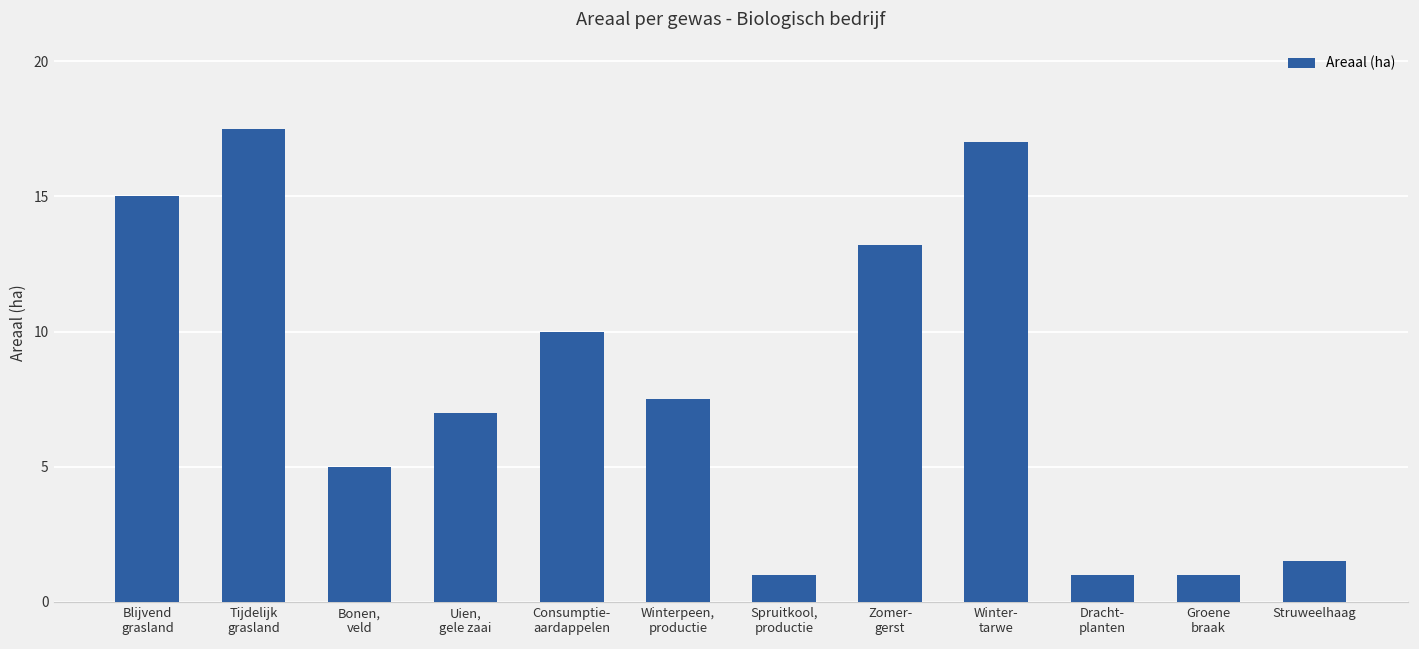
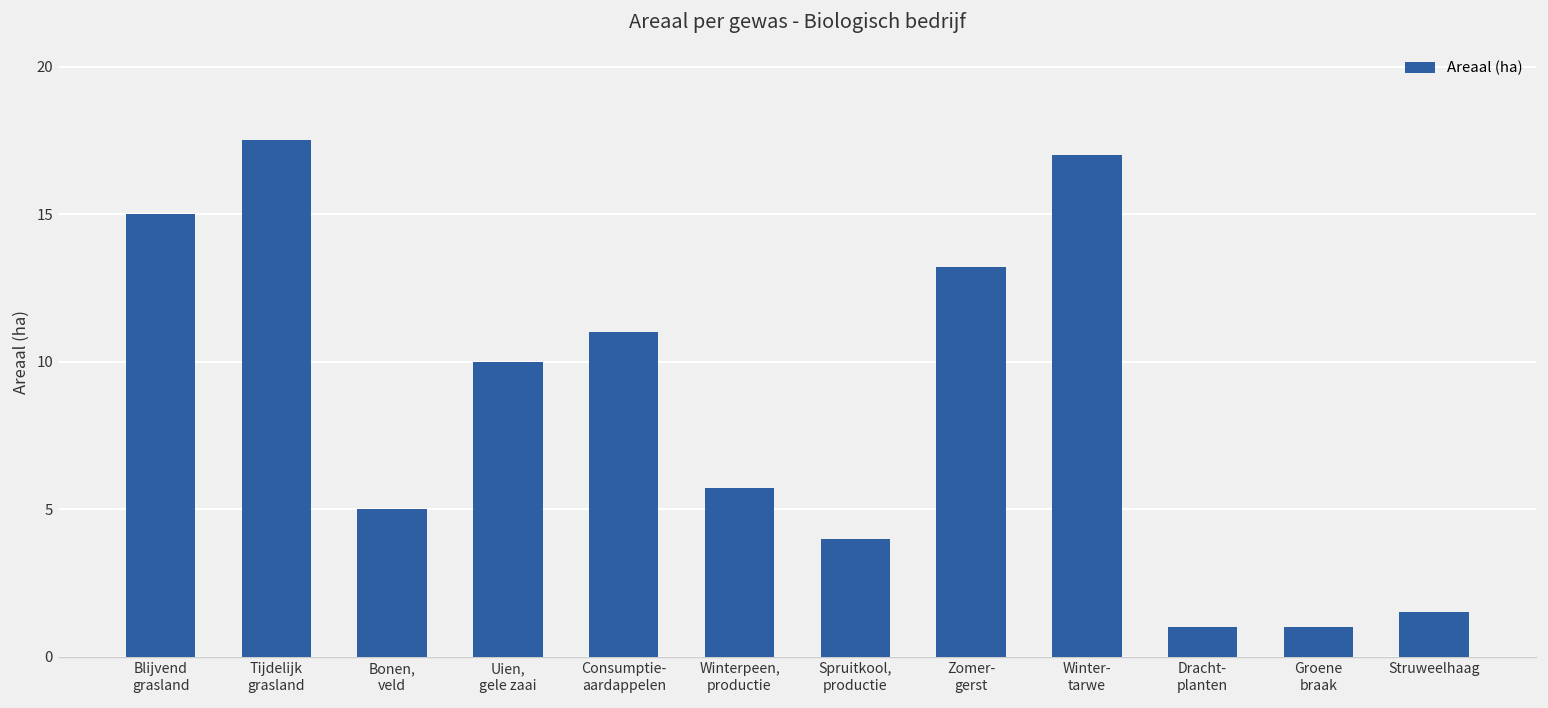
  {
    "Blijvend grasland": 15.0,
    "Tijdelijk grasland": 17.5,
    "Bonen, veld": 5.0,
-   "Uien, gele zaai": 7,
-   "Consumptie- aardappelen": 10,
-   "Winterpeen, productie": 7.5,
-   "Spruitkool, productie": 1,
+   "Uien, gele zaai": 10,
+   "Consumptie- aardappelen": 11,
+   "Winterpeen, productie": 5.7,
+   "Spruitkool, productie": 4,
    "Zomer- gerst": 13.2,
    "Winter- tarwe": 17.0,
    "Dracht- planten": 1.0,
    "Groene braak": 1.0,
    "Struweelhaag": 1.5
  }
